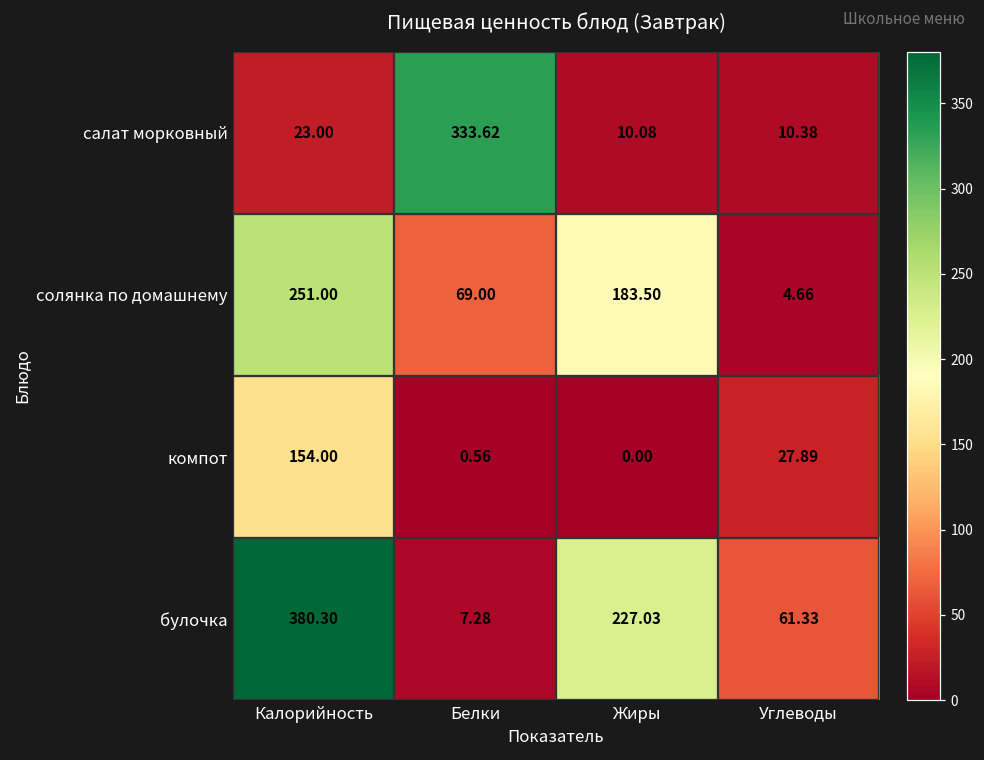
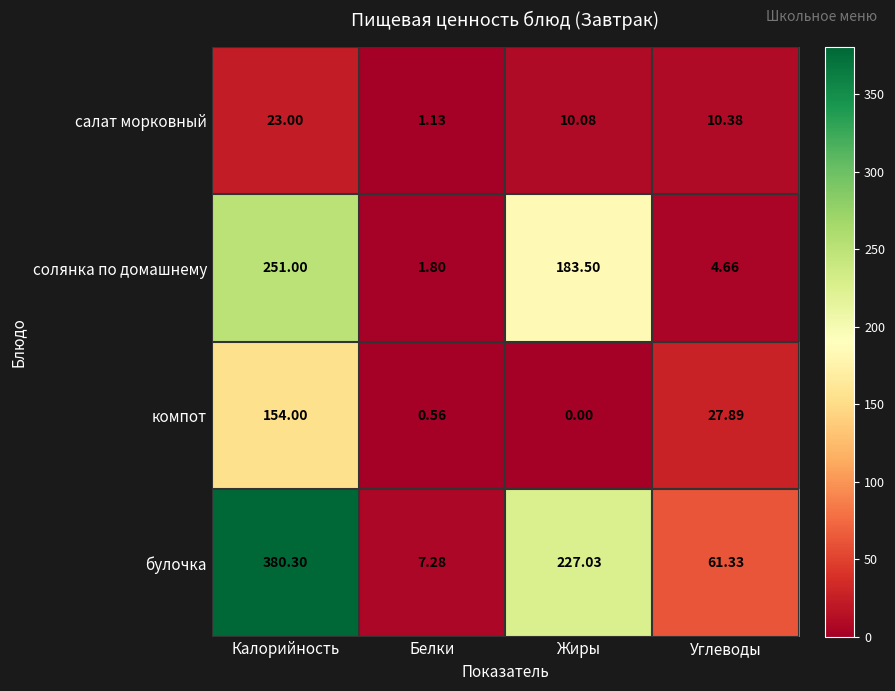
  {
    "салат морковный": {
      "Калорийность": 23.00,
-     "Белки": 333.62,
+     "Белки": 1.13,
      "Жиры": 10.08,
      "Углеводы": 10.38
    },
    "солянка по домашнему": {
      "Калорийность": 251.00,
-     "Белки": 69.00,
+     "Белки": 1.80,
      "Жиры": 183.50,
      "Углеводы": 4.66
    },
    "компот": {
      "Калорийность": 154.00,
      "Белки": 0.56,
      "Жиры": 0.00,
      "Углеводы": 27.89
    },
    "булочка": {
      "Калорийность": 380.30,
      "Белки": 7.28,
      "Жиры": 227.03,
      "Углеводы": 61.33
    }
  }
